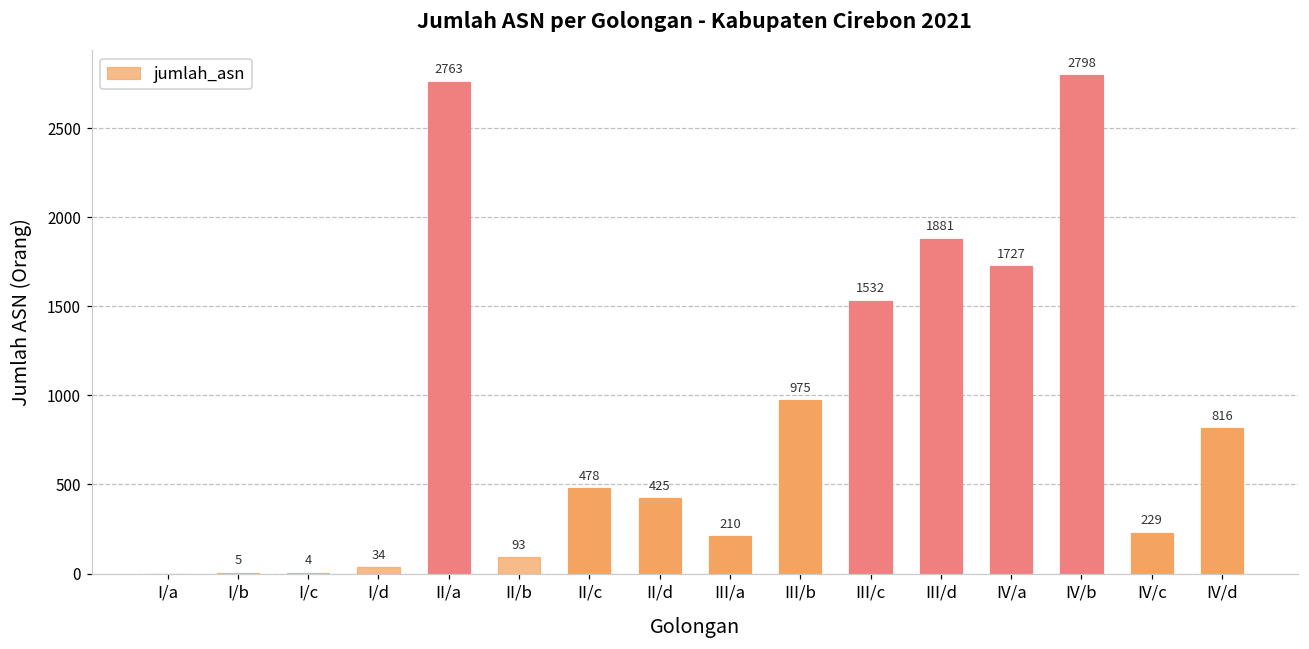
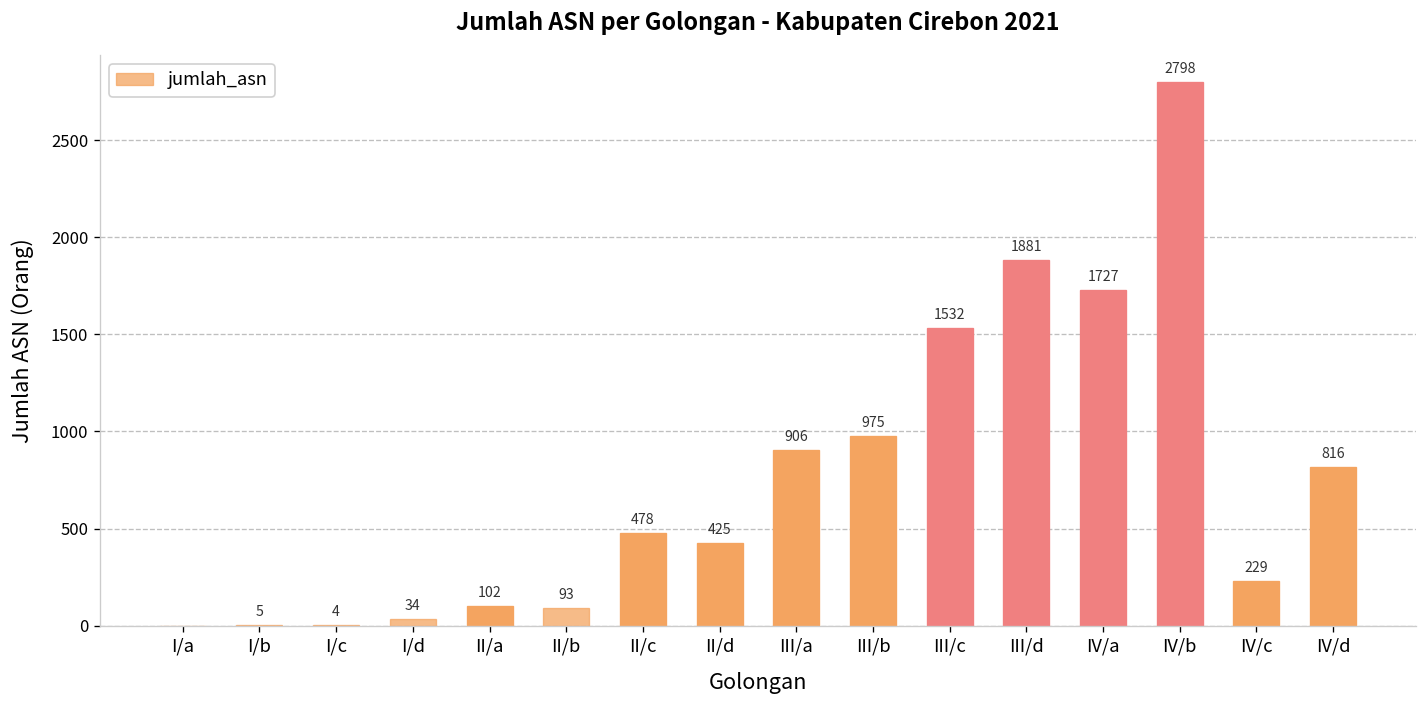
  {
    "I/b": 5,
    "I/c": 4,
    "I/d": 34,
-   "II/a": 2763,
+   "II/a": 102,
    "II/b": 93,
    "II/c": 478,
    "II/d": 425,
-   "III/a": 210,
+   "III/a": 906,
    "III/b": 975,
    "III/c": 1532,
    "III/d": 1881,
    "IV/a": 1727,
    "IV/b": 2798,
    "IV/c": 229,
    "IV/d": 816
  }
